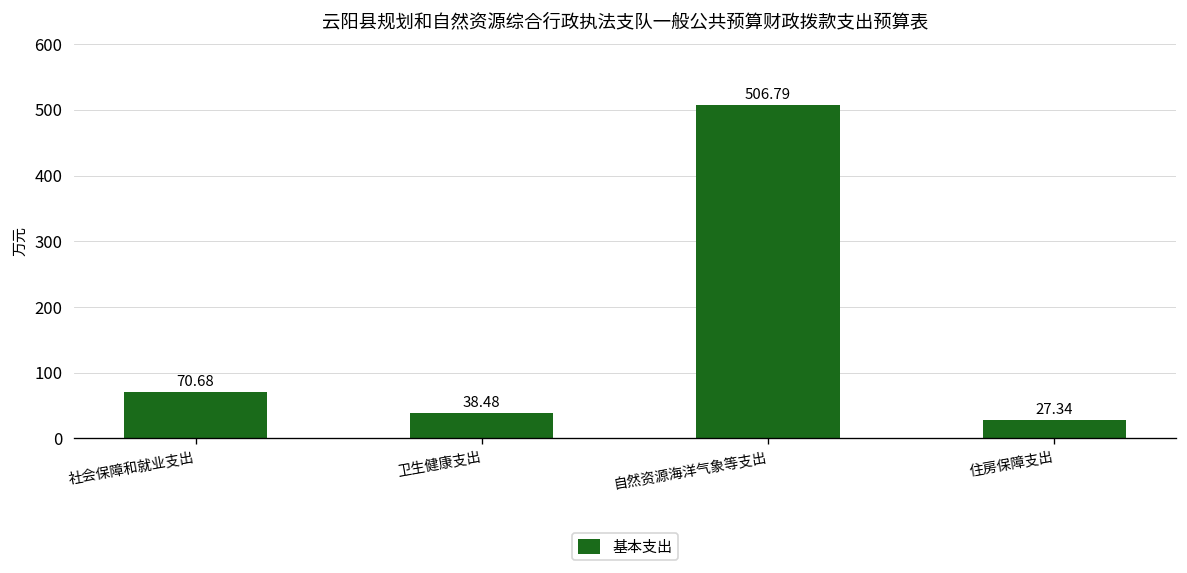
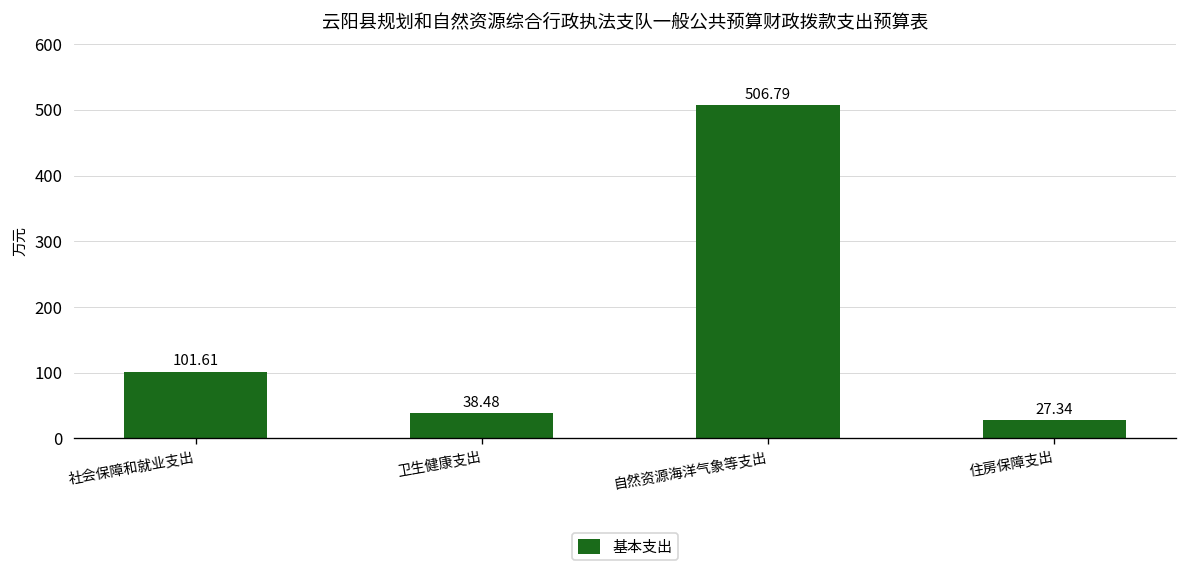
  {
-   "社会保障和就业支出": 70.68,
+   "社会保障和就业支出": 101.61,
    "卫生健康支出": 38.48,
    "自然资源海洋气象等支出": 506.79,
    "住房保障支出": 27.34
  }
